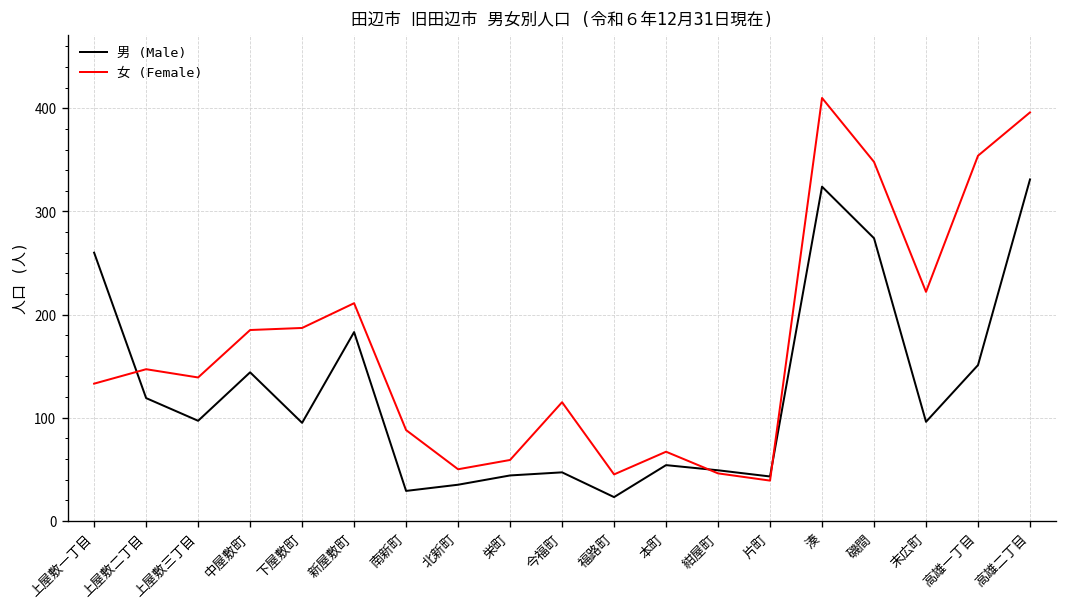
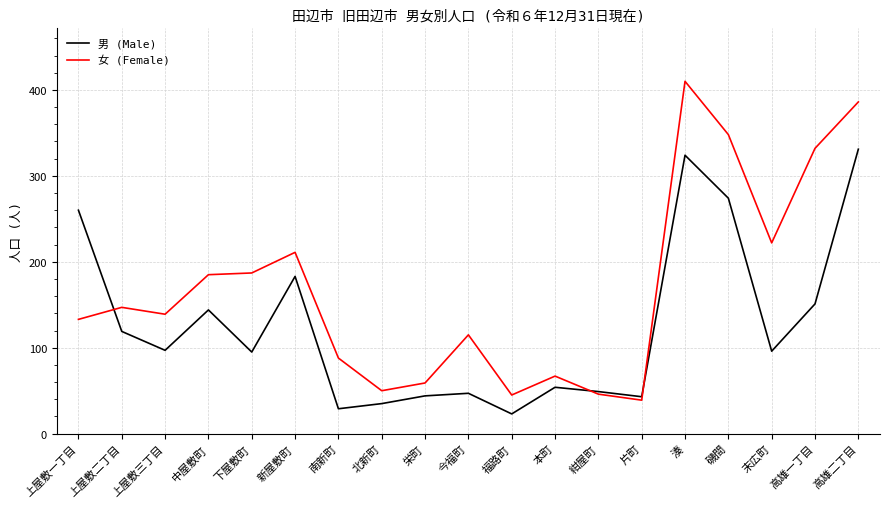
  {
    "男 (Male)": {
      "上屋敷一丁目": 260,
      "上屋敷二丁目": 120,
      "上屋敷三丁目": 100,
      "中屋敷町": 140,
      "下屋敷町": 100,
      "新屋敷町": 180,
      "南新町": 30,
      "北新町": 40,
      "栄町": 40,
      "今福町": 50,
      "福路町": 20,
      "本町": 50,
      "片町": 40,
      "湊": 320,
      "磯間": 270,
      "末広町": 100,
      "高雄一丁目": 150,
      "高雄二丁目": 330
    },
    "女 (Female)": {
      "上屋敷一丁目": 130,
      "上屋敷二丁目": 150,
      "上屋敷三丁目": 140,
      "中屋敷町": 190,
      "下屋敷町": 190,
      "新屋敷町": 210,
      "南新町": 90,
      "北新町": 50,
      "栄町": 60,
      "今福町": 120,
      "福路町": 50,
      "本町": 70,
      "片町": 40,
      "湊": 410,
      "磯間": 350,
      "末広町": 220,
-     "高雄一丁目": 350,
-     "高雄二丁目": 400
+     "高雄一丁目": 330,
+     "高雄二丁目": 390
    }
  }
